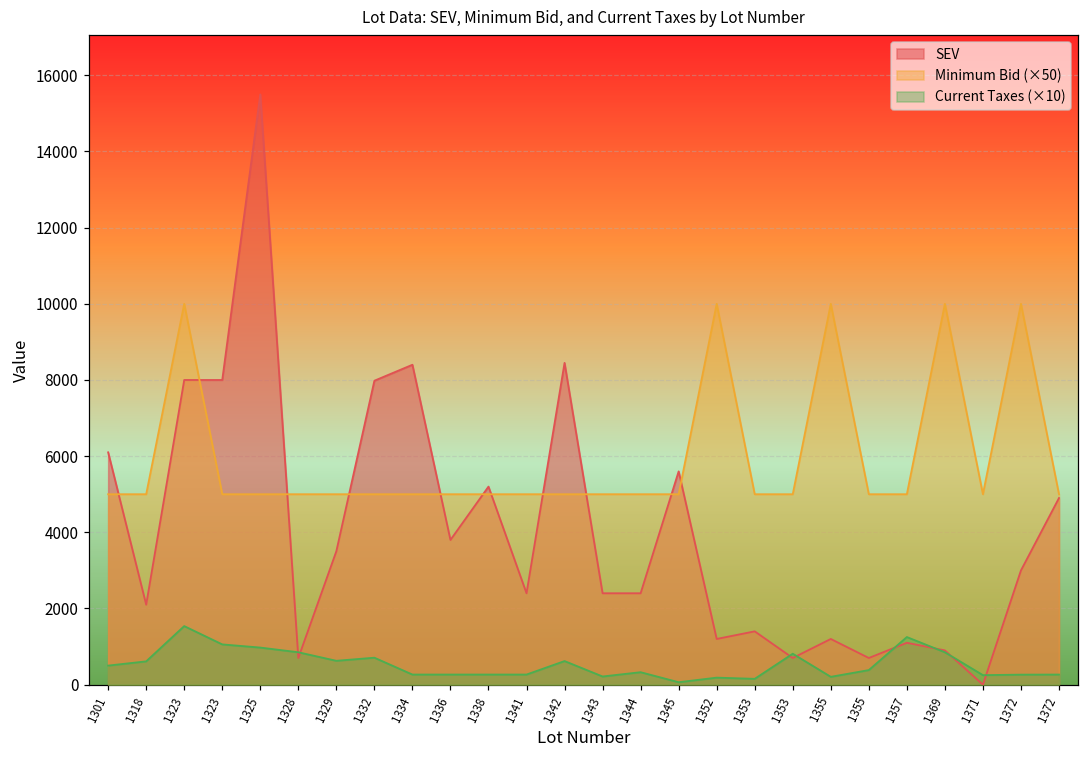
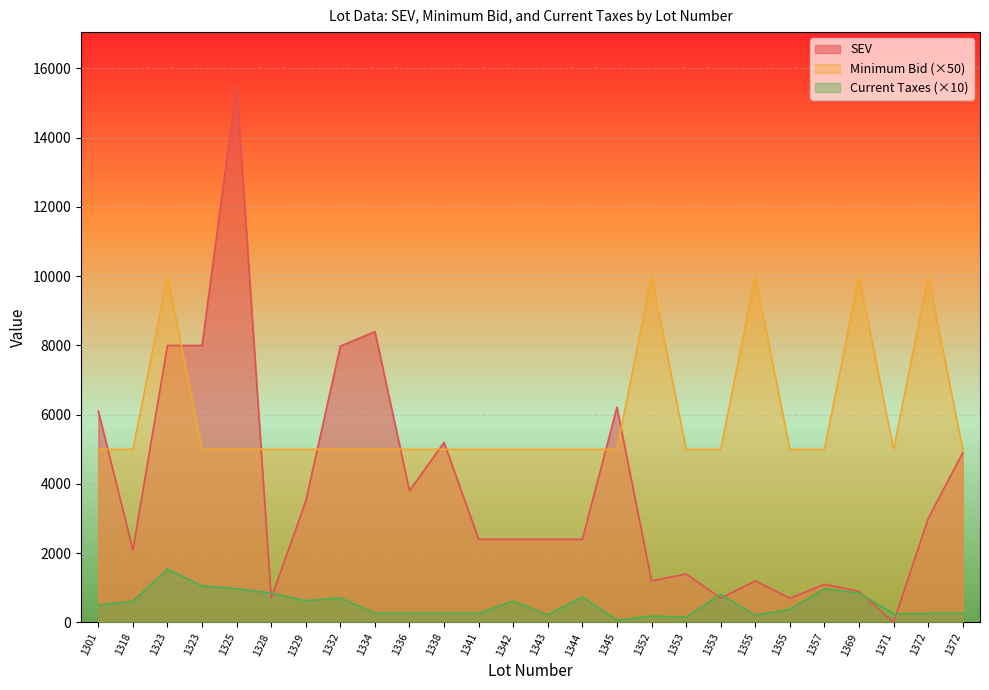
  {
    "SEV": {
      "1301": 6100,
      "1318": 2100,
      "1325": 15500,
      "1328": 700,
      "1329": 3500,
      "1332": 8000,
      "1334": 8400,
      "1336": 3800,
      "1338": 5200,
      "1341": 2400,
-     "1342": 8400,
+     "1342": 2400,
      "1343": 2400,
      "1344": 2400,
-     "1345": 5600,
+     "1345": 6200,
      "1352": 1200,
      "1357": 1100,
      "1371": 0
    },
    "Minimum Bid (×50)": {
      "1301": 5000,
      "1318": 5000,
      "1325": 5000,
      "1328": 5000,
      "1329": 5000,
      "1332": 5000,
      "1334": 5000,
      "1336": 5000,
      "1338": 5000,
      "1341": 5000,
      "1342": 5000,
      "1343": 5000,
      "1344": 5000,
      "1345": 5000,
      "1352": 10000,
      "1357": 5000,
      "1369": 10000,
      "1371": 5000
    },
    "Current Taxes (×10)": {
      "1301": 500,
      "1318": 600,
      "1325": 1000,
      "1328": 900,
      "1329": 600,
      "1332": 700,
      "1334": 300,
      "1336": 300,
      "1338": 300,
      "1341": 300,
      "1342": 600,
      "1343": 200,
-     "1344": 300,
+     "1344": 700,
      "1345": 100,
      "1352": 200,
-     "1357": 1300,
+     "1357": 1000,
      "1371": 300
    }
  }
